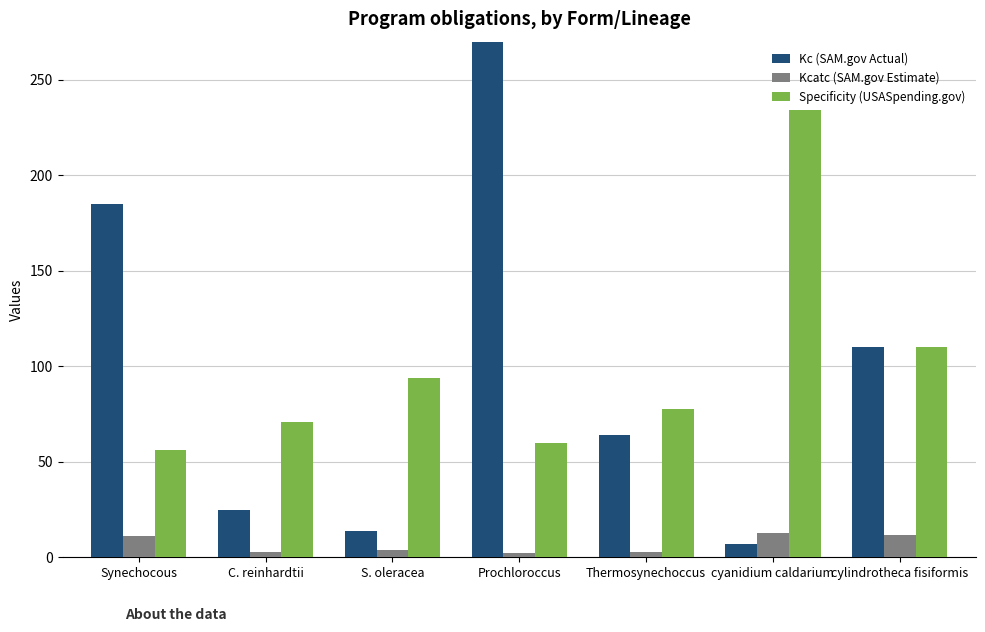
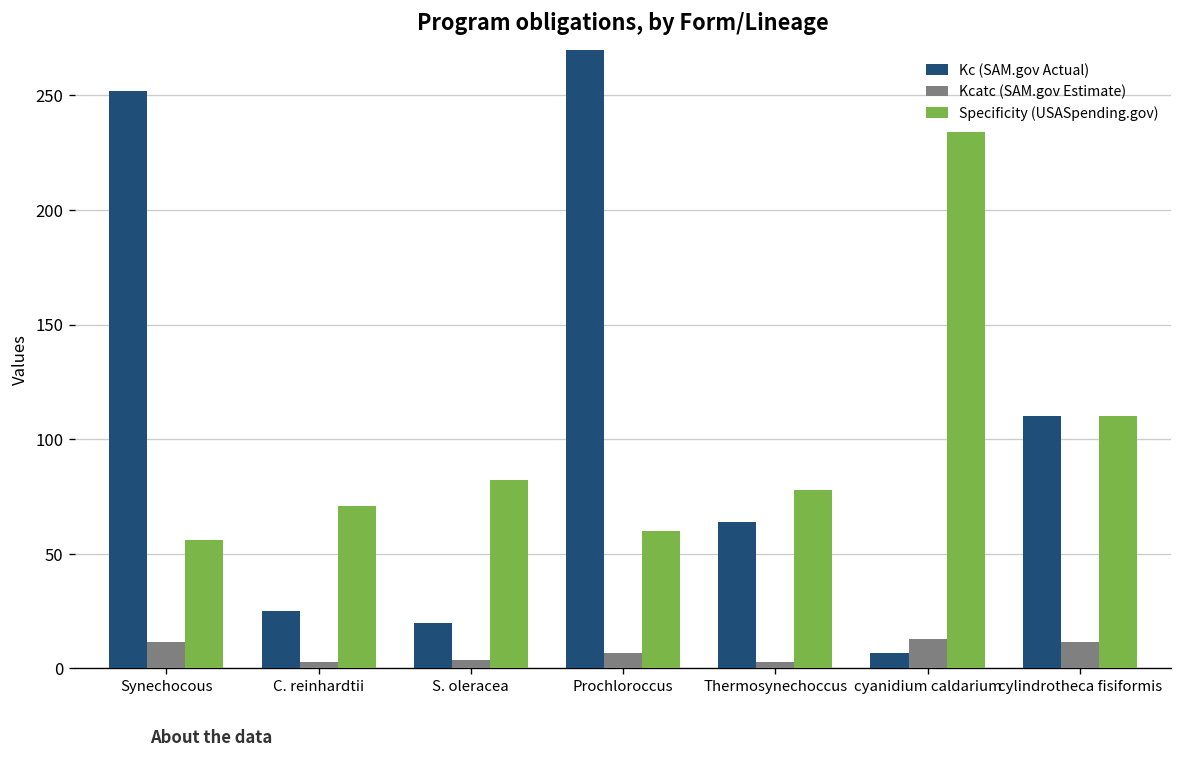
  {
    "Kc (SAM.gov Actual)": {
-     "Synechocous": 185,
+     "Synechocous": 252,
      "C. reinhardtii": 25,
-     "S. oleracea": 14,
+     "S. oleracea": 20,
      "Thermosynechoccus": 64,
      "cyanidium caldarium": 7,
      "cylindrotheca fisiformis": 110
    },
    "Kcatc (SAM.gov Estimate)": {
      "Synechocous": 11,
      "C. reinhardtii": 3,
      "S. oleracea": 4,
-     "Prochloroccus": 2,
+     "Prochloroccus": 7,
      "Thermosynechoccus": 3,
      "cyanidium caldarium": 13,
      "cylindrotheca fisiformis": 12
    },
    "Specificity (USASpending.gov)": {
      "Synechocous": 56,
      "C. reinhardtii": 71,
-     "S. oleracea": 94,
+     "S. oleracea": 82,
      "Prochloroccus": 60,
      "Thermosynechoccus": 78,
      "cyanidium caldarium": 234,
      "cylindrotheca fisiformis": 110
    }
  }
